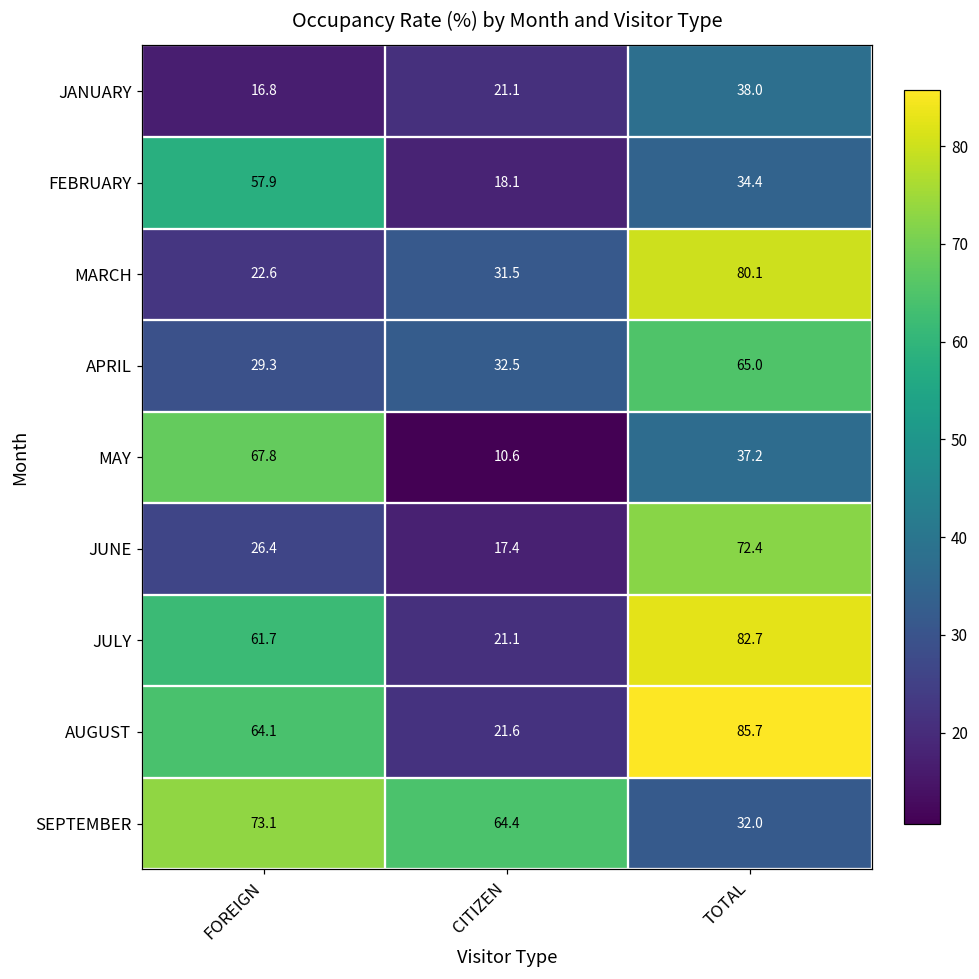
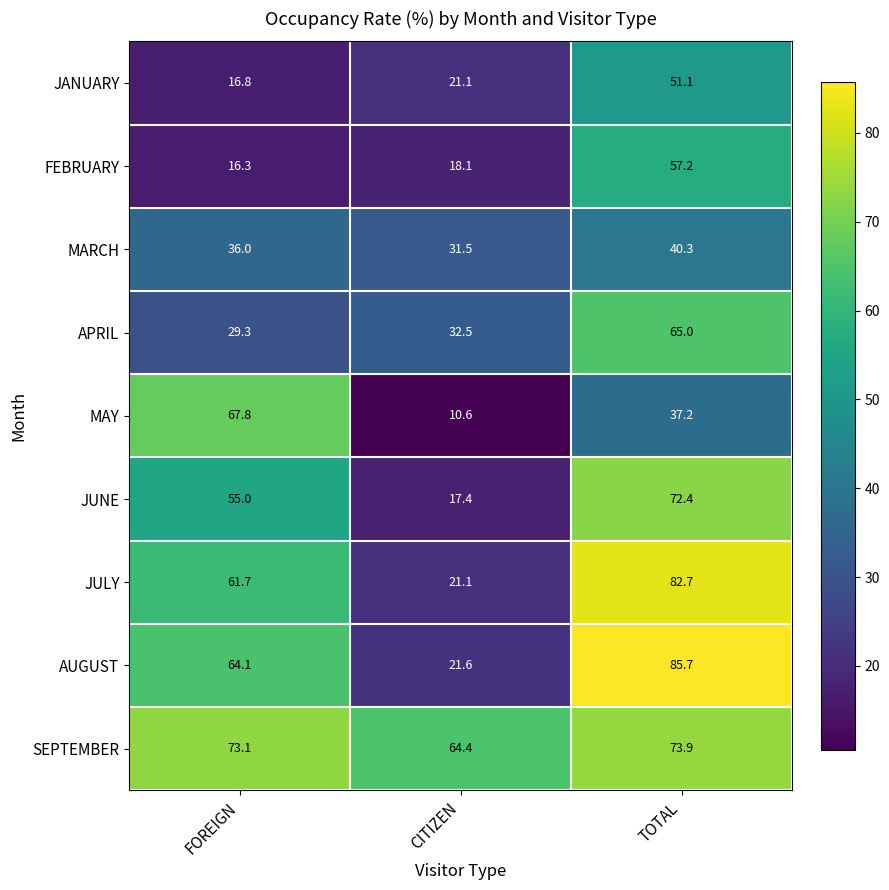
  {
    "JANUARY": {
      "FOREIGN": 16.8,
      "CITIZEN": 21.1,
-     "TOTAL": 38.0
+     "TOTAL": 51.1
    },
    "FEBRUARY": {
-     "FOREIGN": 57.9,
+     "FOREIGN": 16.3,
      "CITIZEN": 18.1,
-     "TOTAL": 34.4
+     "TOTAL": 57.2
    },
    "MARCH": {
-     "FOREIGN": 22.6,
+     "FOREIGN": 36.0,
      "CITIZEN": 31.5,
-     "TOTAL": 80.1
+     "TOTAL": 40.3
    },
    "APRIL": {
      "FOREIGN": 29.3,
      "CITIZEN": 32.5,
      "TOTAL": 65.0
    },
    "MAY": {
      "FOREIGN": 67.8,
      "CITIZEN": 10.6,
      "TOTAL": 37.2
    },
    "JUNE": {
-     "FOREIGN": 26.4,
+     "FOREIGN": 55.0,
      "CITIZEN": 17.4,
      "TOTAL": 72.4
    },
    "JULY": {
      "FOREIGN": 61.7,
      "CITIZEN": 21.1,
      "TOTAL": 82.7
    },
    "AUGUST": {
      "FOREIGN": 64.1,
      "CITIZEN": 21.6,
      "TOTAL": 85.7
    },
    "SEPTEMBER": {
      "FOREIGN": 73.1,
      "CITIZEN": 64.4,
-     "TOTAL": 32.0
+     "TOTAL": 73.9
    }
  }
